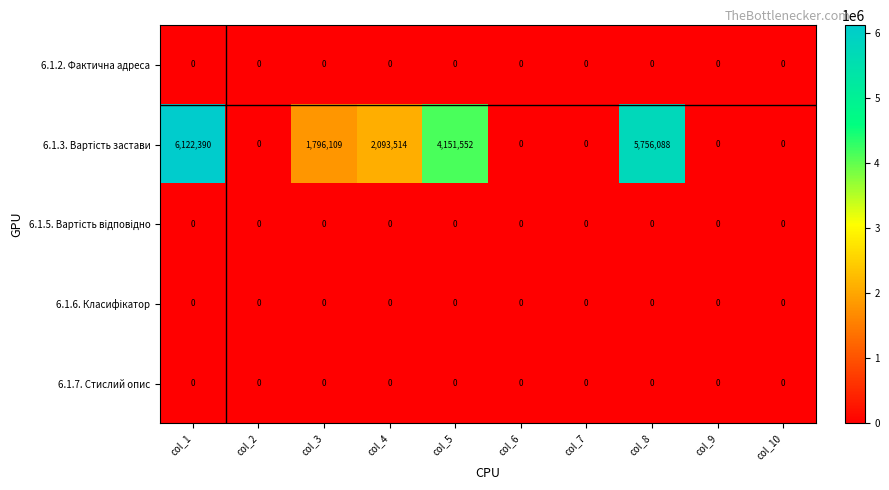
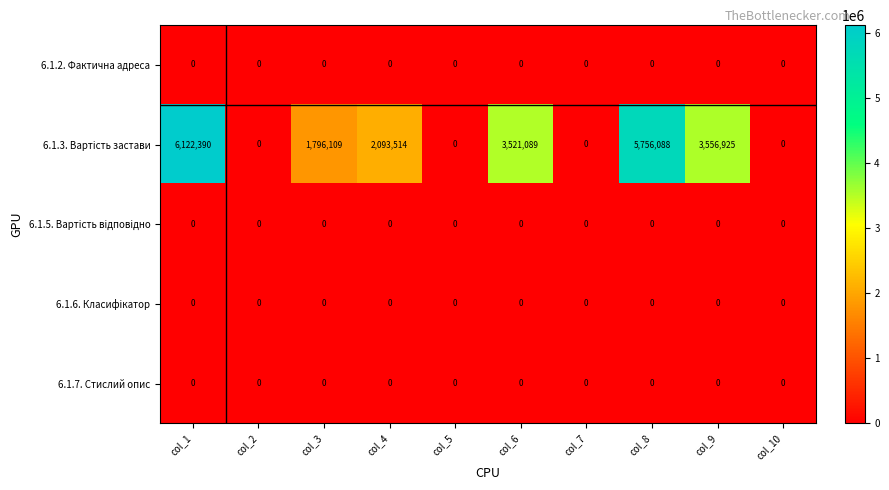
  {
    "6.1.2. Фактична адреса": {
      "col_1": "0",
      "col_2": "0",
      "col_3": "0",
      "col_4": "0",
      "col_5": "0",
      "col_6": "0",
      "col_7": "0",
      "col_8": "0",
      "col_9": "0",
      "col_10": "0"
    },
    "6.1.3. Вартість застави": {
      "col_1": "6,122,390",
      "col_2": "0",
      "col_3": "1,796,109",
      "col_4": "2,093,514",
-     "col_5": "4,151,552",
-     "col_6": "0",
+     "col_5": "0",
+     "col_6": "3,521,089",
      "col_7": "0",
      "col_8": "5,756,088",
-     "col_9": "0",
+     "col_9": "3,556,925",
      "col_10": "0"
    },
    "6.1.5. Вартість відповідно": {
      "col_1": "0",
      "col_2": "0",
      "col_3": "0",
      "col_4": "0",
      "col_5": "0",
      "col_6": "0",
      "col_7": "0",
      "col_8": "0",
      "col_9": "0",
      "col_10": "0"
    },
    "6.1.6. Класифікатор": {
      "col_1": "0",
      "col_2": "0",
      "col_3": "0",
      "col_4": "0",
      "col_5": "0",
      "col_6": "0",
      "col_7": "0",
      "col_8": "0",
      "col_9": "0",
      "col_10": "0"
    },
    "6.1.7. Стислий опис": {
      "col_1": "0",
      "col_2": "0",
      "col_3": "0",
      "col_4": "0",
      "col_5": "0",
      "col_6": "0",
      "col_7": "0",
      "col_8": "0",
      "col_9": "0",
      "col_10": "0"
    }
  }
